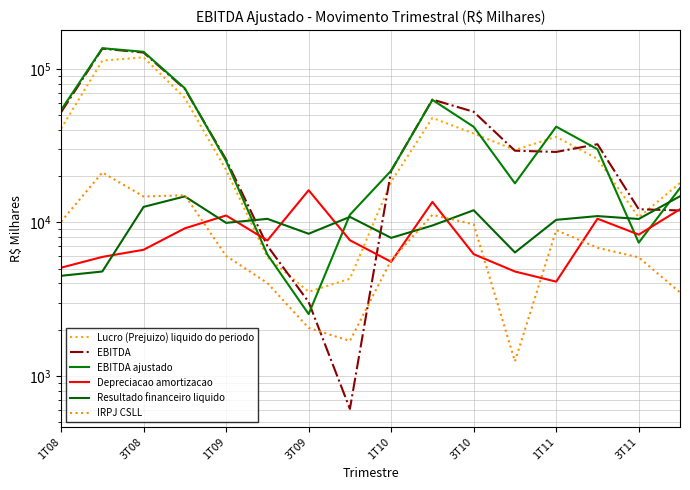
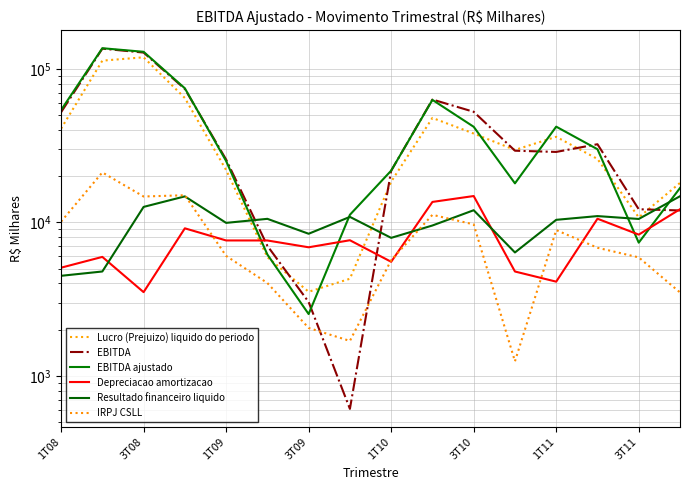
  {
    "EBITDA": {
      "3T09": 3000,
      "3T10": 53000,
      "1T11": 29000,
      "3T11": 12000
    },
    "Depreciacao amortizacao": {
      "1T08": 5100,
-     "3T08": 6600,
-     "1T09": 11000,
-     "3T09": 16000,
-     "3T10": 6200,
+     "3T08": 3500,
+     "1T09": 8000,
+     "3T09": 7000,
+     "3T10": 15000,
      "1T11": 4100,
      "3T11": 8000
    }
  }
